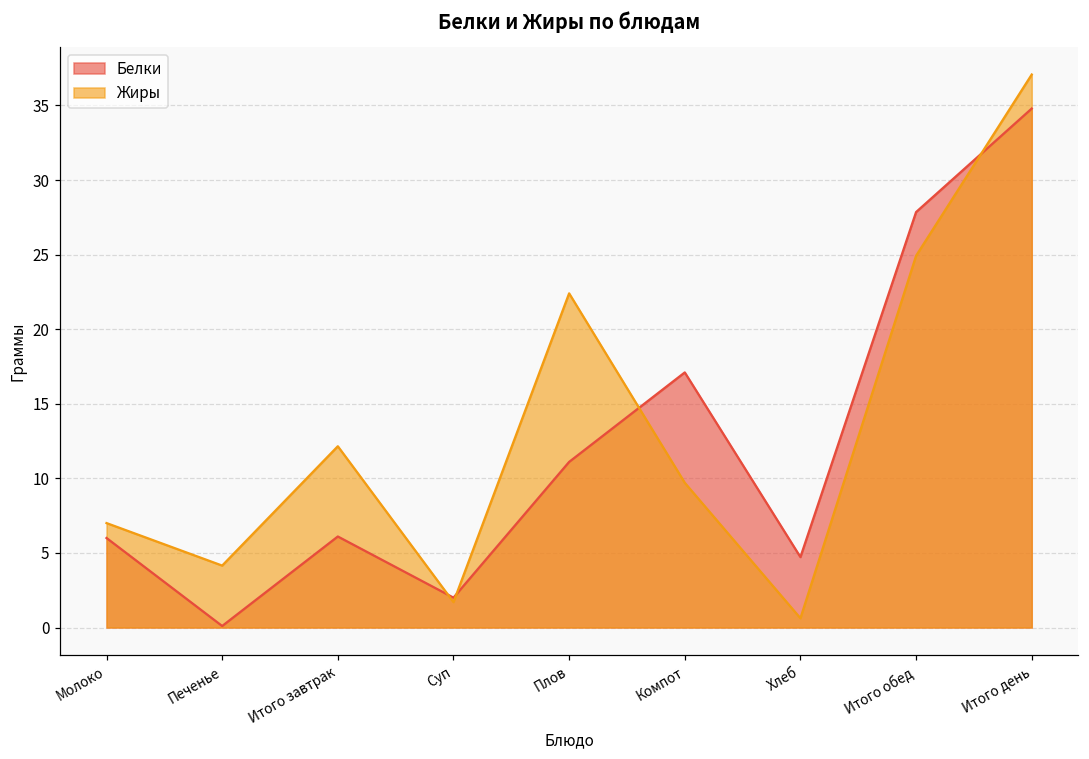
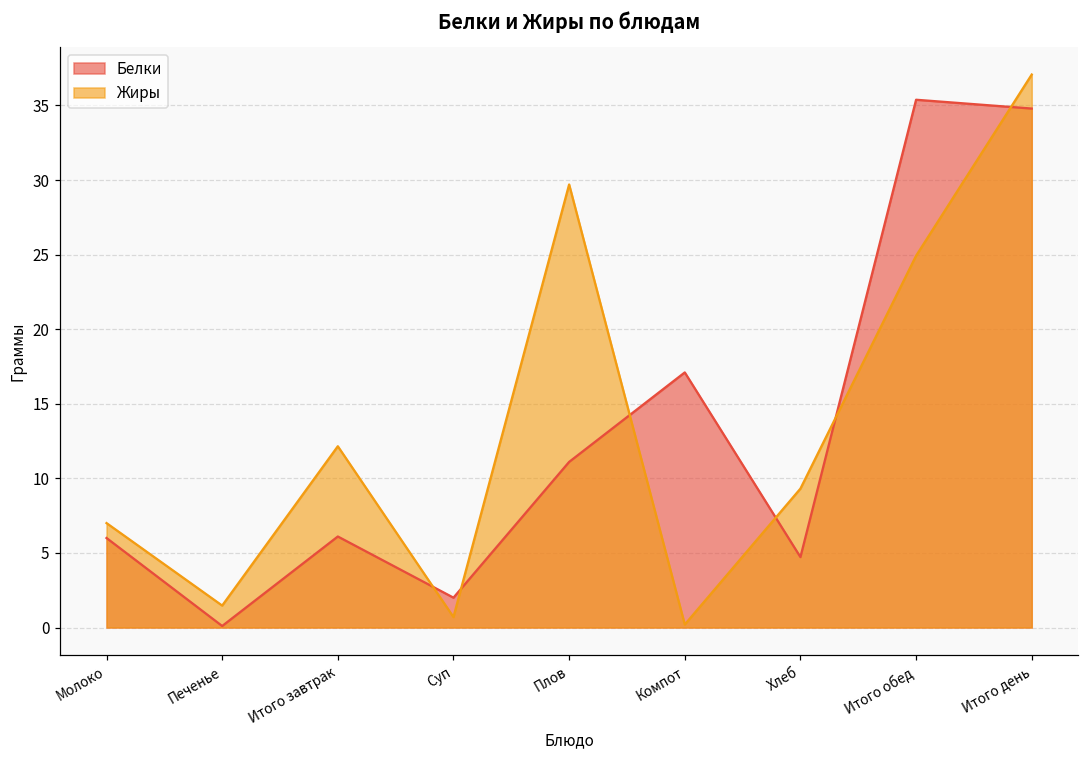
  {
    "Белки": {
      "Молоко": 6.0,
      "Печенье": 0.1,
      "Итого завтрак": 6.1,
      "Суп": 2.0,
      "Плов": 11.1,
      "Компот": 17.1,
      "Хлеб": 4.7,
-     "Итого обед": 27.9,
+     "Итого обед": 35.4,
      "Итого день": 34.8
    },
    "Жиры": {
      "Молоко": 7.0,
-     "Печенье": 4.2,
+     "Печенье": 1.5,
      "Итого завтрак": 12.2,
-     "Суп": 1.7,
-     "Плов": 22.4,
-     "Компот": 9.7,
-     "Хлеб": 0.6,
+     "Суп": 0.7,
+     "Плов": 29.7,
+     "Компот": 0.2,
+     "Хлеб": 9.3,
      "Итого обед": 24.9,
      "Итого день": 37.1
    }
  }
